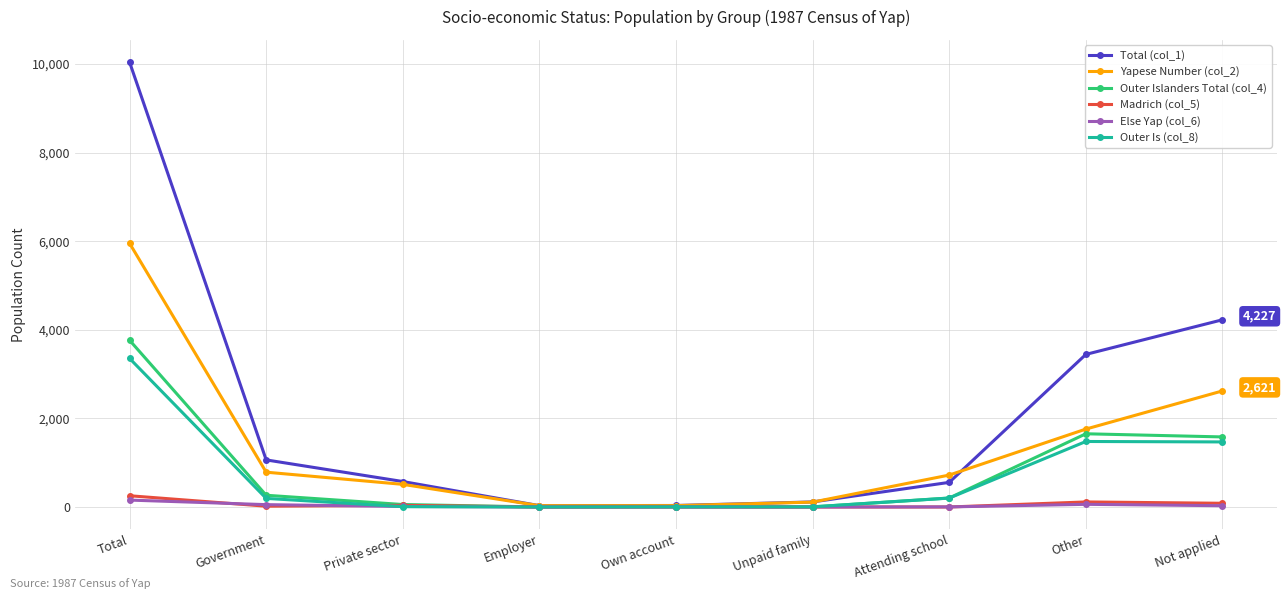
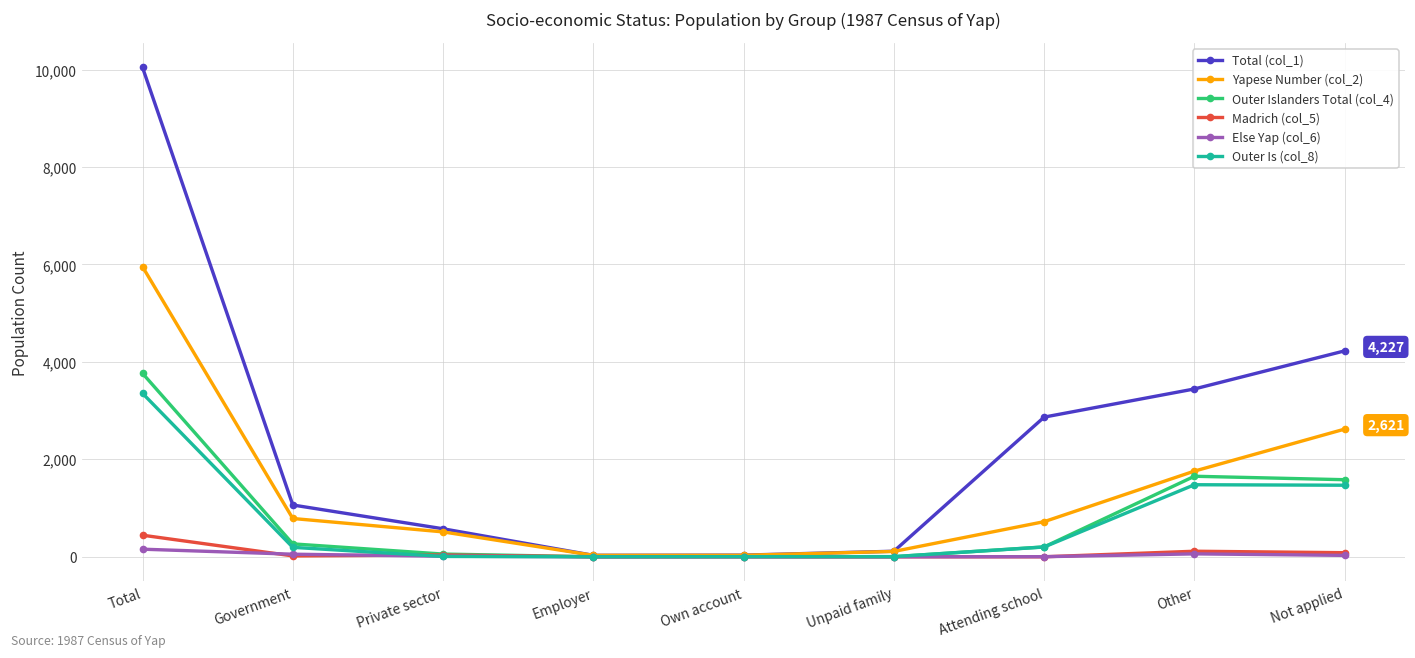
  {
    "Total (col_1)": {
      "Total": "10,000",
      "Government": "1,100",
      "Private sector": "600",
-     "Attending school": "600",
+     "Attending school": "2,900",
      "Other": "3,400"
    },
    "Yapese Number (col_2)": {
      "Total": "6,000",
      "Government": "800",
      "Private sector": "500",
      "Attending school": "700",
      "Other": "1,800"
    },
    "Madrich (col_5)": {
-     "Total": "300"
+     "Total": "400"
    },
    "Else Yap (col_6)": {
      "Total": "200"
    }
  }
